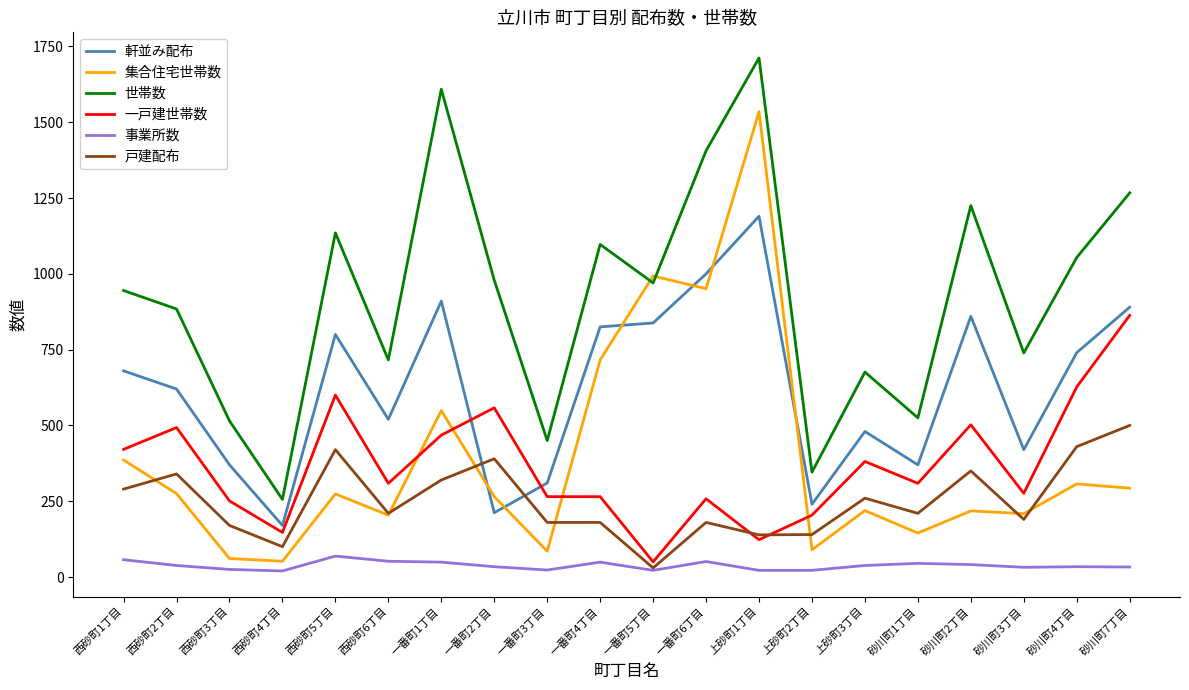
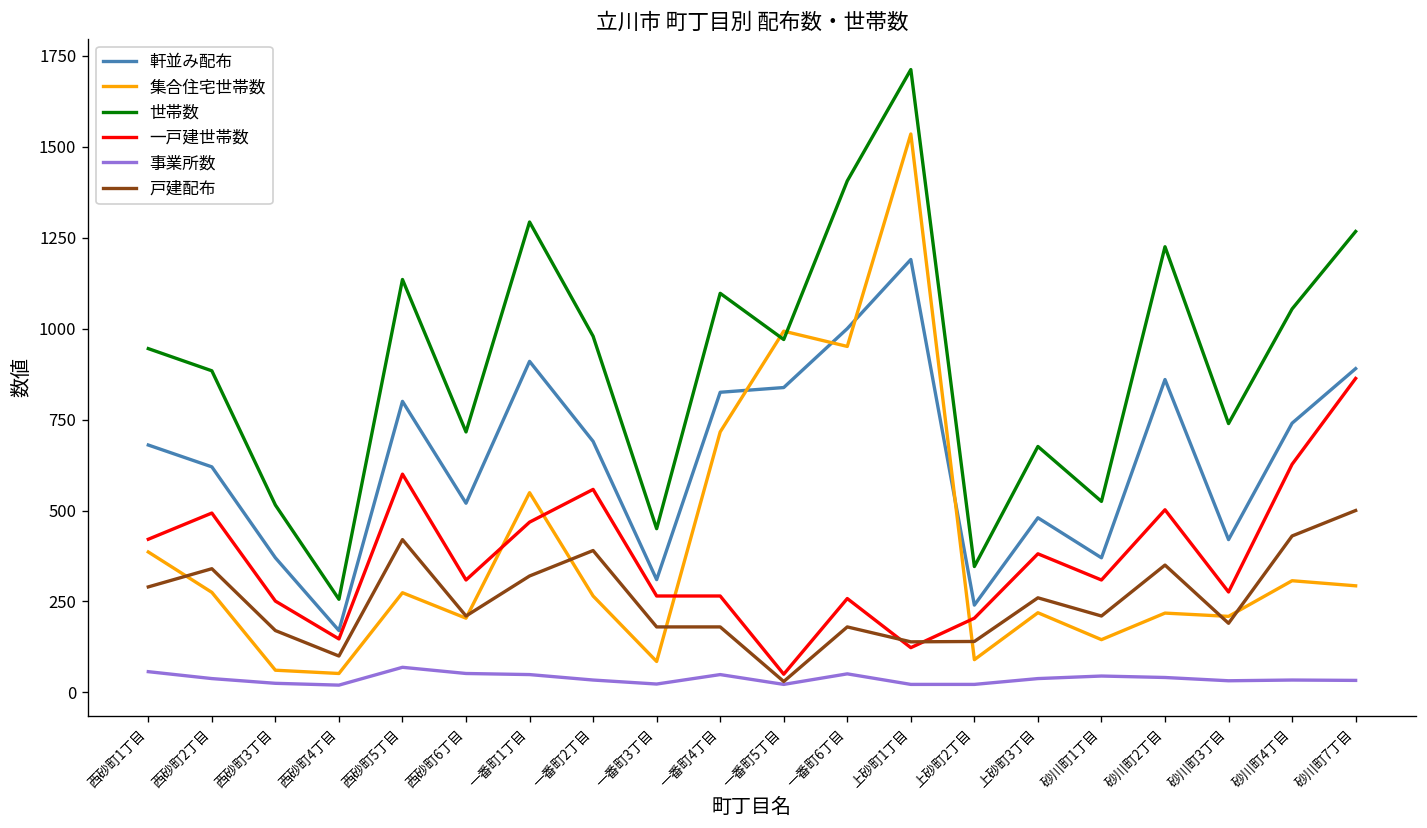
  {
    "軒並み配布": {
      "西砂町1丁目": 680,
      "西砂町2丁目": 620,
      "西砂町3丁目": 370,
      "西砂町4丁目": 170,
      "西砂町5丁目": 800,
      "西砂町6丁目": 520,
      "一番町1丁目": 910,
-     "一番町2丁目": 210,
+     "一番町2丁目": 690,
      "一番町3丁目": 310,
      "一番町4丁目": 830,
      "一番町5丁目": 840,
      "一番町6丁目": 1000,
      "上砂町1丁目": 1190,
      "上砂町2丁目": 240,
      "上砂町3丁目": 480,
      "砂川町1丁目": 370,
      "砂川町2丁目": 860,
      "砂川町3丁目": 420,
      "砂川町4丁目": 740,
      "砂川町7丁目": 890
    },
    "集合住宅世帯数": {
      "西砂町1丁目": 390,
      "西砂町2丁目": 280,
      "西砂町3丁目": 60,
      "西砂町4丁目": 50,
      "西砂町5丁目": 270,
      "一番町1丁目": 550,
      "一番町2丁目": 270,
      "一番町3丁目": 90,
      "一番町4丁目": 720,
      "一番町5丁目": 990,
      "一番町6丁目": 950,
      "上砂町1丁目": 1540,
      "上砂町2丁目": 90,
      "上砂町3丁目": 220,
      "砂川町1丁目": 150,
      "砂川町2丁目": 220,
      "砂川町3丁目": 210,
      "砂川町4丁目": 310,
      "砂川町7丁目": 290
    },
    "世帯数": {
      "西砂町1丁目": 950,
      "西砂町2丁目": 880,
      "西砂町3丁目": 520,
      "西砂町4丁目": 260,
      "西砂町5丁目": 1140,
      "西砂町6丁目": 720,
-     "一番町1丁目": 1610,
+     "一番町1丁目": 1290,
      "一番町2丁目": 980,
      "一番町3丁目": 450,
      "一番町4丁目": 1100,
      "一番町5丁目": 970,
      "一番町6丁目": 1410,
      "上砂町1丁目": 1710,
      "上砂町2丁目": 350,
      "上砂町3丁目": 680,
      "砂川町1丁目": 530,
      "砂川町2丁目": 1230,
      "砂川町3丁目": 740,
      "砂川町4丁目": 1050,
      "砂川町7丁目": 1270
    },
    "一戸建世帯数": {
      "西砂町1丁目": 420,
      "西砂町2丁目": 490,
      "西砂町3丁目": 250,
      "西砂町4丁目": 150,
      "西砂町5丁目": 600,
      "西砂町6丁目": 310,
      "一番町1丁目": 470,
      "一番町2丁目": 560,
      "一番町3丁目": 270,
      "一番町4丁目": 270,
      "一番町5丁目": 50,
      "一番町6丁目": 260,
      "上砂町1丁目": 120,
      "上砂町2丁目": 200,
      "上砂町3丁目": 380,
      "砂川町1丁目": 310,
      "砂川町2丁目": 500,
      "砂川町3丁目": 280,
      "砂川町4丁目": 630,
      "砂川町7丁目": 860
    },
    "事業所数": {
      "西砂町1丁目": 60,
      "西砂町2丁目": 40,
      "西砂町3丁目": 30,
      "西砂町4丁目": 20,
      "西砂町5丁目": 70,
      "西砂町6丁目": 50,
      "一番町1丁目": 50,
      "一番町2丁目": 30,
      "一番町3丁目": 20,
      "一番町4丁目": 50,
      "一番町6丁目": 50,
      "上砂町1丁目": 20,
      "上砂町2丁目": 20,
      "上砂町3丁目": 40,
      "砂川町1丁目": 50,
      "砂川町2丁目": 40,
      "砂川町3丁目": 30,
      "砂川町4丁目": 30,
      "砂川町7丁目": 30
    },
    "戸建配布": {
      "西砂町1丁目": 290,
      "西砂町2丁目": 340,
      "西砂町3丁目": 170,
      "西砂町4丁目": 100,
      "西砂町5丁目": 420,
      "一番町1丁目": 320,
      "一番町2丁目": 390,
      "一番町3丁目": 180,
      "一番町4丁目": 180,
      "一番町6丁目": 180,
      "上砂町1丁目": 140,
      "上砂町2丁目": 140,
      "上砂町3丁目": 260,
      "砂川町1丁目": 210,
      "砂川町2丁目": 350,
      "砂川町3丁目": 190,
      "砂川町4丁目": 430,
      "砂川町7丁目": 500
    }
  }
